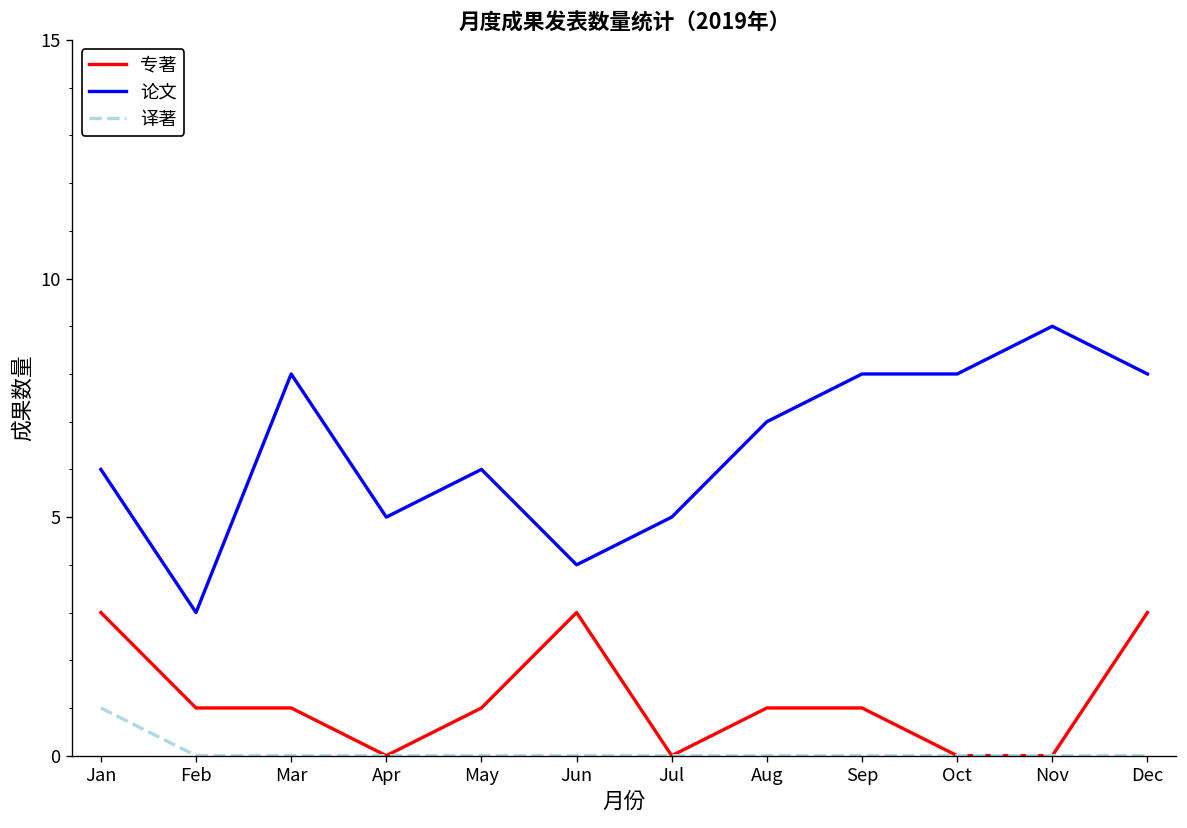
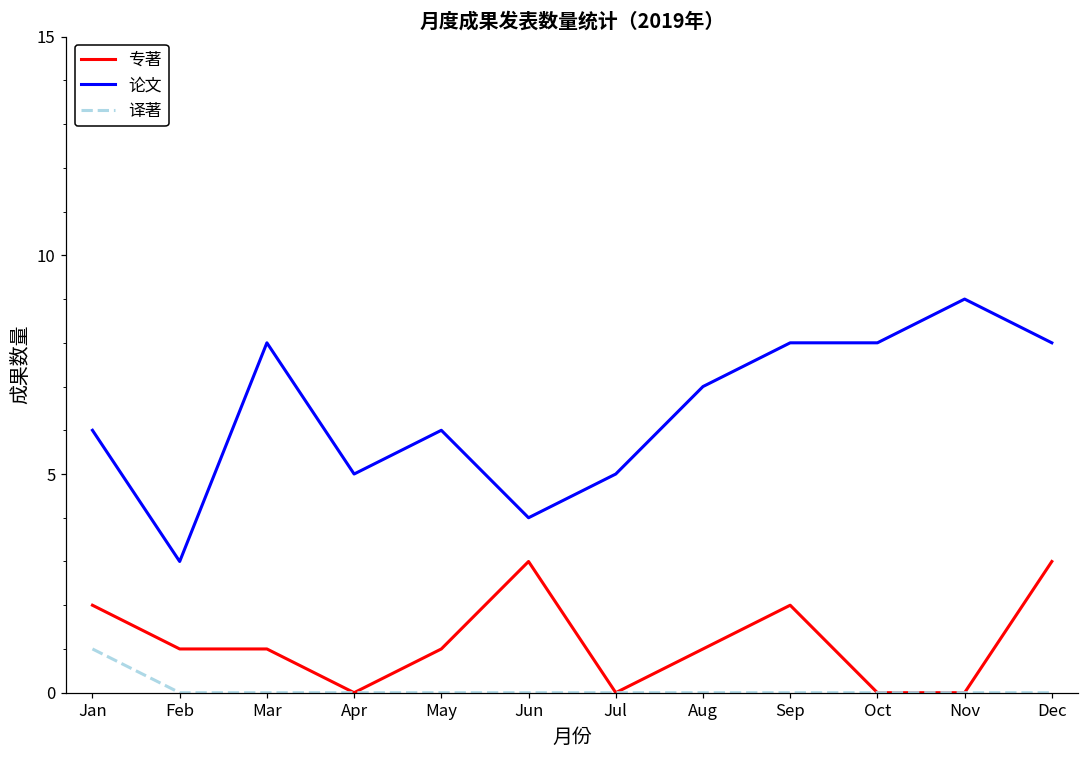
  {
    "专著": {
-     "Jan": 3,
+     "Jan": 2,
      "Feb": 1,
      "Mar": 1,
      "May": 1,
      "Jun": 3,
      "Aug": 1,
-     "Sep": 1,
+     "Sep": 2,
      "Dec": 3
    },
    "论文": {
      "Jan": 6,
      "Feb": 3,
      "Mar": 8,
      "Apr": 5,
      "May": 6,
      "Jun": 4,
      "Jul": 5,
      "Aug": 7,
      "Sep": 8,
      "Oct": 8,
      "Nov": 9,
      "Dec": 8
    },
    "译著": {
      "Jan": 1,
      "Feb": 0,
      "Mar": 0,
      "May": 0,
      "Jun": 0,
      "Aug": 0,
      "Sep": 0,
      "Dec": 0
    }
  }
